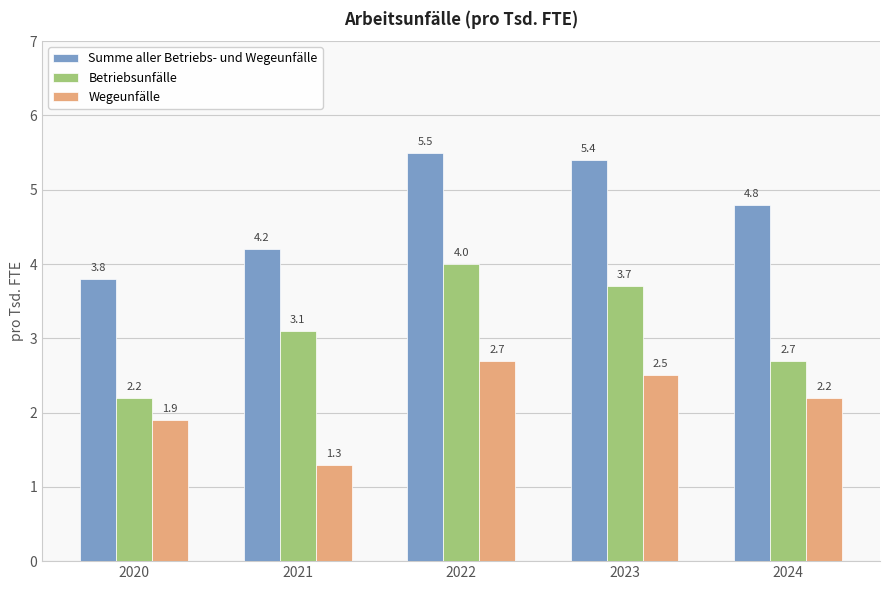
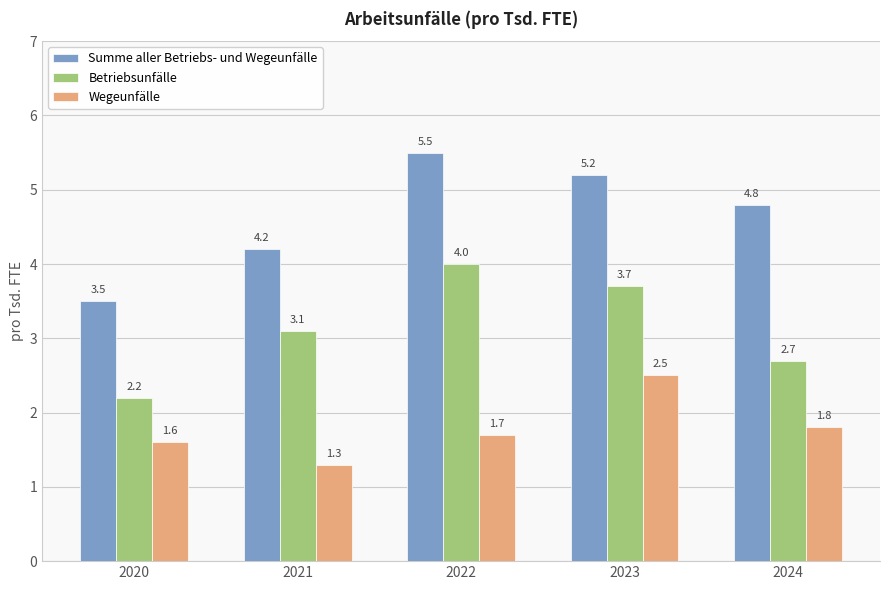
  {
    "Summe aller Betriebs- und Wegeunfälle": {
-     "2020": 3.8,
+     "2020": 3.5,
      "2021": 4.2,
      "2022": 5.5,
-     "2023": 5.4,
+     "2023": 5.2,
      "2024": 4.8
    },
    "Betriebsunfälle": {
      "2020": 2.2,
      "2021": 3.1,
      "2022": 4.0,
      "2023": 3.7,
      "2024": 2.7
    },
    "Wegeunfälle": {
-     "2020": 1.9,
+     "2020": 1.6,
      "2021": 1.3,
-     "2022": 2.7,
+     "2022": 1.7,
      "2023": 2.5,
-     "2024": 2.2
+     "2024": 1.8
    }
  }
